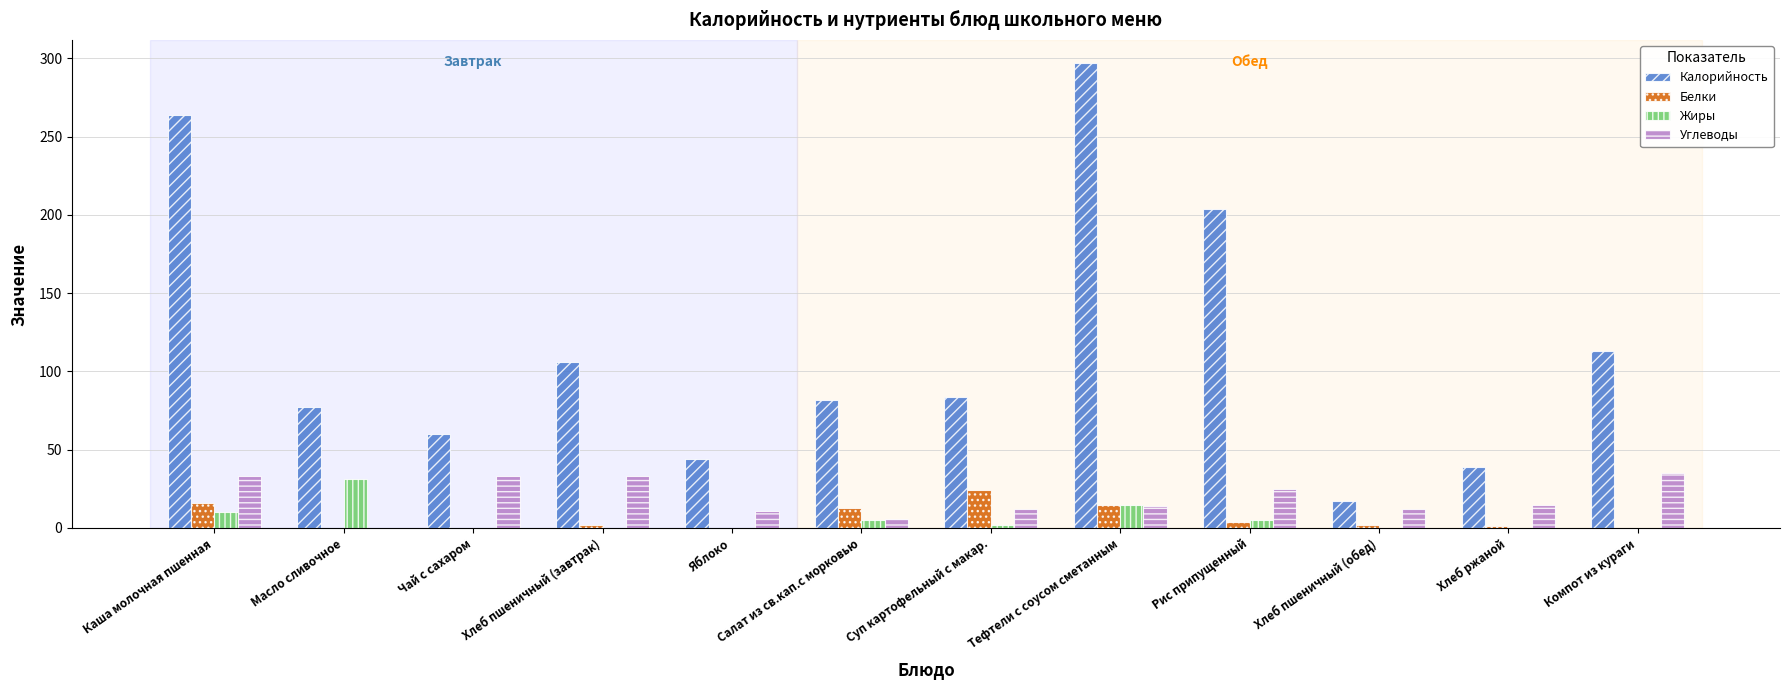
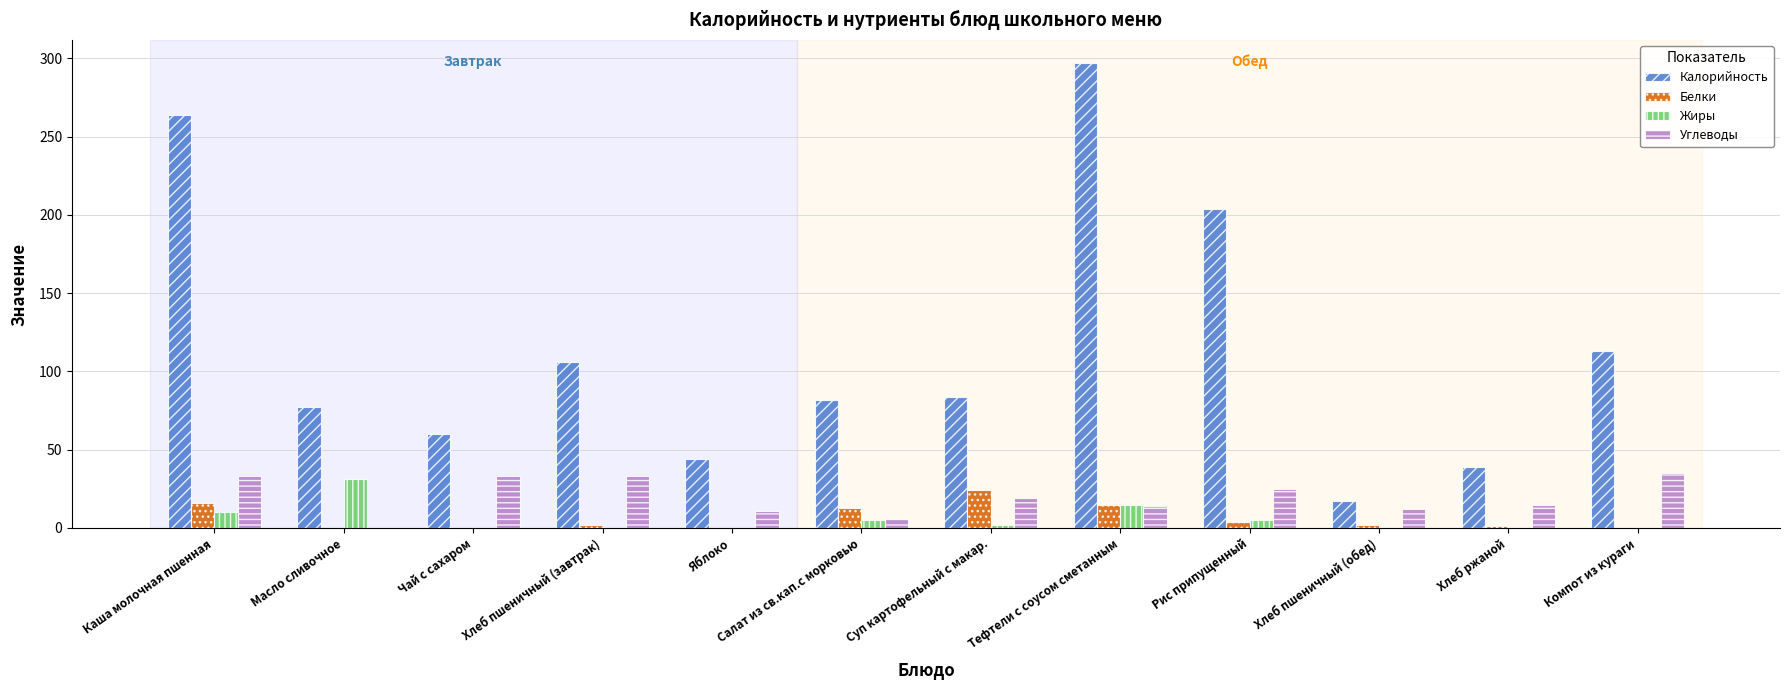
  {
    "Калорийность": {
      "Каша молочная пшенная": 264,
      "Масло сливочное": 77,
      "Чай с сахаром": 60,
      "Хлеб пшеничный (завтрак)": 106,
      "Яблоко": 44,
      "Салат из св.кап.с морковью": 82,
      "Суп картофельный с макар.": 84,
      "Тефтели с соусом сметанным": 297,
      "Рис припущенный": 204,
      "Хлеб пшеничный (обед)": 17,
      "Хлеб ржаной": 39,
      "Компот из кураги": 113
    },
    "Белки": {
      "Каша молочная пшенная": 16,
      "Масло сливочное": 0,
      "Чай с сахаром": 0,
      "Хлеб пшеничный (завтрак)": 2,
      "Яблоко": 0,
      "Салат из св.кап.с морковью": 13,
      "Суп картофельный с макар.": 24,
      "Тефтели с соусом сметанным": 15,
      "Рис припущенный": 4,
      "Хлеб пшеничный (обед)": 2,
      "Компот из кураги": 0
    },
    "Жиры": {
      "Каша молочная пшенная": 10,
      "Масло сливочное": 31,
      "Чай с сахаром": 0,
      "Хлеб пшеничный (завтрак)": 0,
      "Яблоко": 0,
      "Салат из св.кап.с морковью": 5,
      "Суп картофельный с макар.": 2,
      "Тефтели с соусом сметанным": 15,
      "Рис припущенный": 5,
      "Хлеб пшеничный (обед)": 0,
      "Хлеб ржаной": 0,
      "Компот из кураги": 0
    },
    "Углеводы": {
      "Каша молочная пшенная": 33,
      "Масло сливочное": 0,
      "Чай с сахаром": 33,
      "Хлеб пшеничный (завтрак)": 33,
      "Яблоко": 11,
      "Салат из св.кап.с морковью": 6,
-     "Суп картофельный с макар.": 12,
+     "Суп картофельный с макар.": 19,
      "Тефтели с соусом сметанным": 14,
      "Рис припущенный": 25,
      "Хлеб пшеничный (обед)": 12,
      "Хлеб ржаной": 15,
      "Компот из кураги": 35
    }
  }
